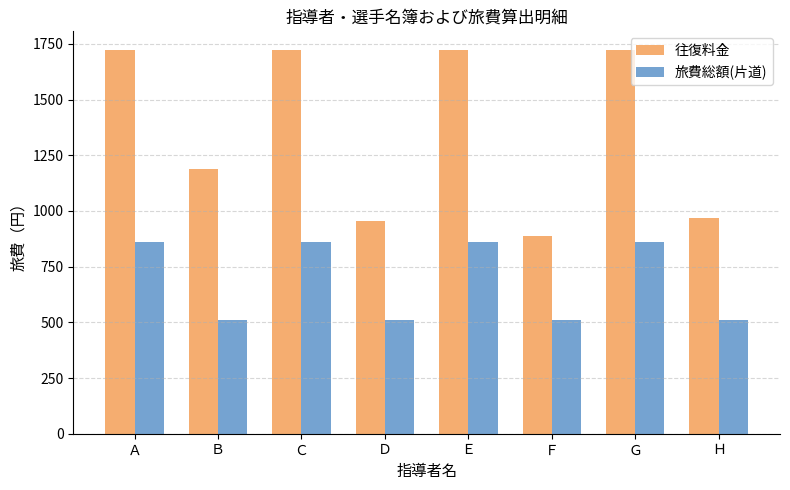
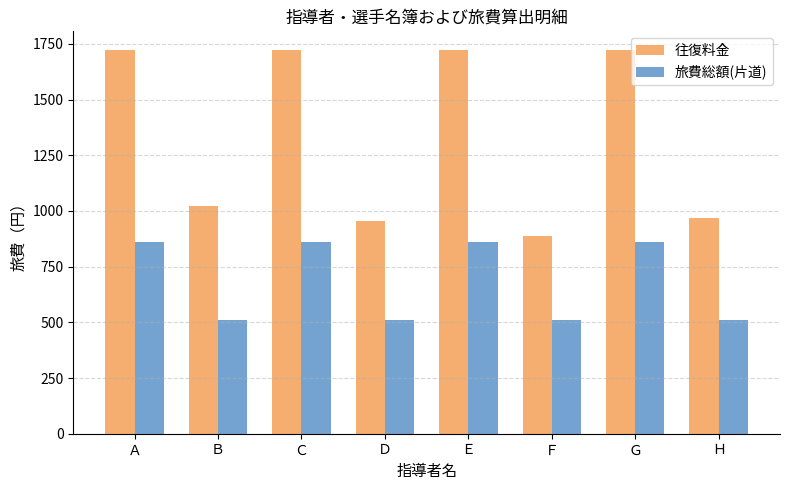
  {
    "往復料金": {
      "Ａ": 1720,
-     "Ｂ": 1190,
+     "Ｂ": 1020,
      "Ｃ": 1720,
      "Ｄ": 960,
      "Ｅ": 1720,
      "Ｆ": 890,
      "Ｇ": 1720,
      "Ｈ": 970
    },
    "旅費総額(片道)": {
      "Ａ": 860,
      "Ｂ": 510,
      "Ｃ": 860,
      "Ｄ": 510,
      "Ｅ": 860,
      "Ｆ": 510,
      "Ｇ": 860,
      "Ｈ": 510
    }
  }
